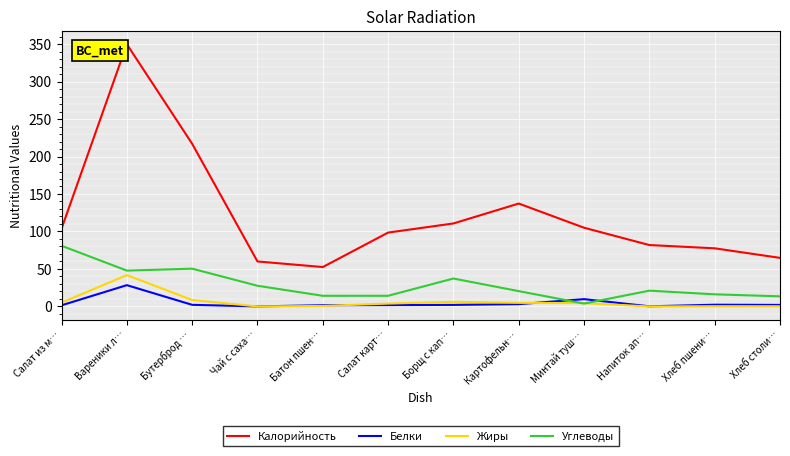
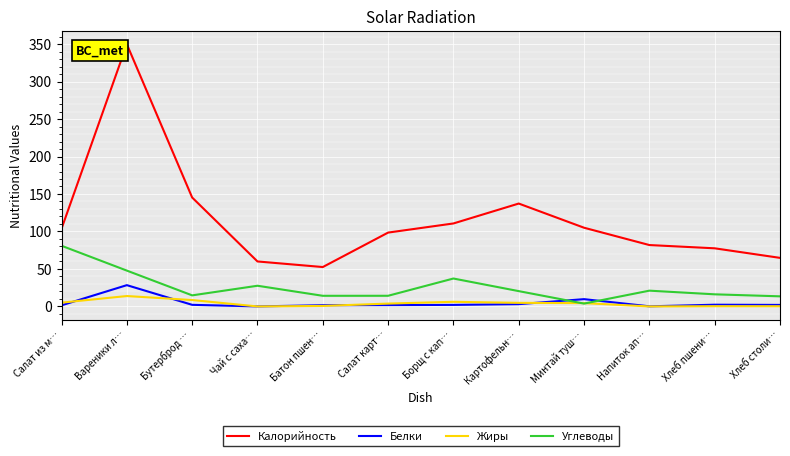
  {
    "Калорийность": {
      "Салат из м…": 100,
-     "Бутерброд …": 220,
+     "Бутерброд …": 150,
      "Чай с саха…": 60,
      "Батон пшен…": 50,
      "Салат карт…": 100,
      "Борщ с кап…": 110,
      "Картофельн…": 140,
      "Минтай туш…": 110,
      "Напиток ап…": 80,
      "Хлеб пшени…": 80,
      "Хлеб столи…": 60
    },
    "Белки": {
      "Салат из м…": 0,
      "Вареники л…": 30,
      "Бутерброд …": 0,
      "Борщ с кап…": 0,
      "Минтай туш…": 10
    },
    "Жиры": {
      "Салат из м…": 10,
-     "Вареники л…": 40,
+     "Вареники л…": 10,
      "Бутерброд …": 10,
      "Борщ с кап…": 10
    },
    "Углеводы": {
      "Салат из м…": 80,
      "Вареники л…": 50,
-     "Бутерброд …": 50,
+     "Бутерброд …": 10,
      "Чай с саха…": 30,
      "Батон пшен…": 10,
      "Салат карт…": 10,
      "Борщ с кап…": 40,
      "Картофельн…": 20,
      "Напиток ап…": 20,
      "Хлеб пшени…": 20,
      "Хлеб столи…": 10
    }
  }
